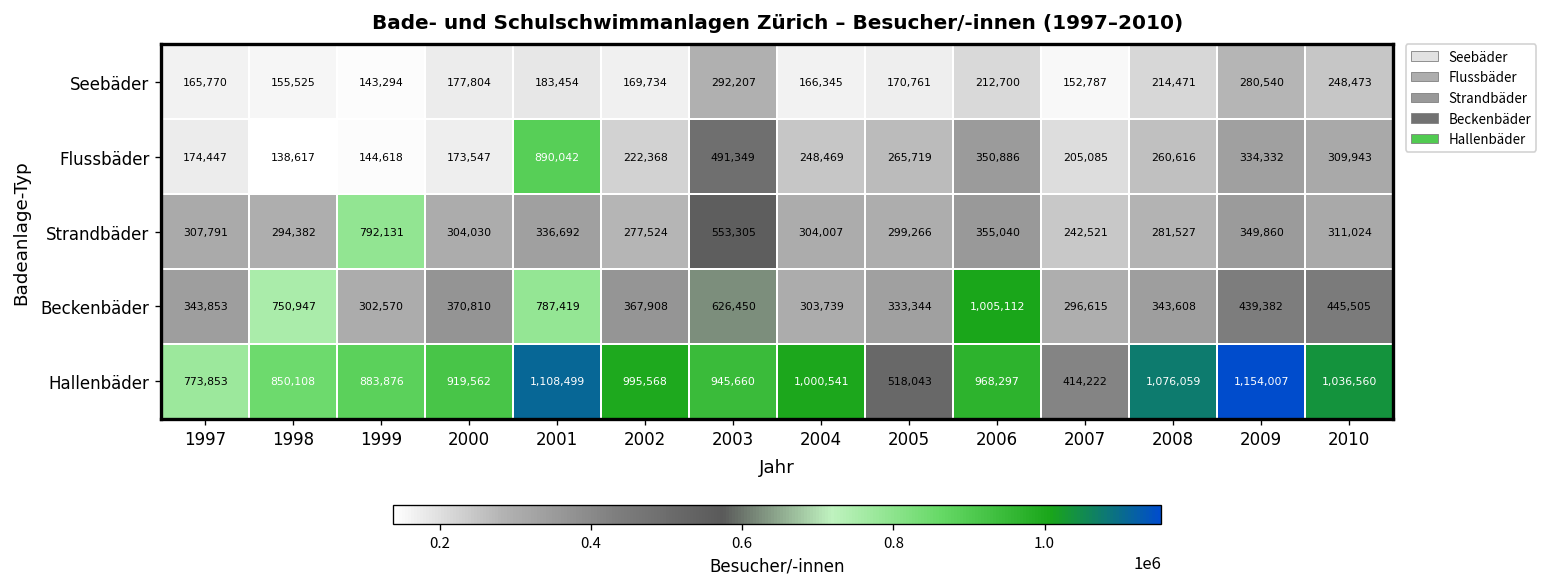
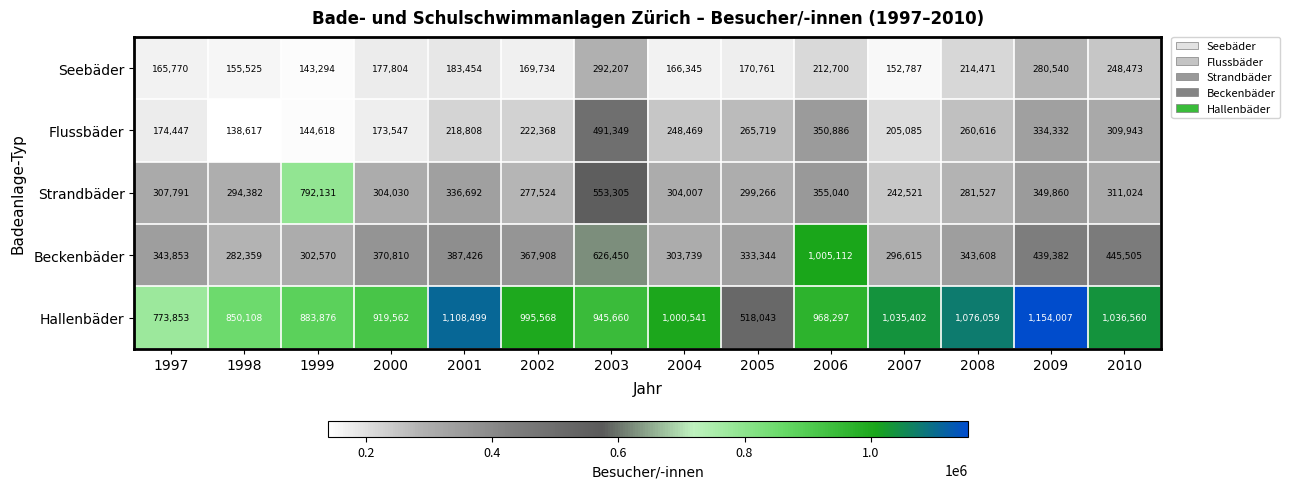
  {
    "Seebäder": {
      "1997": "165,770",
      "1998": "155,525",
      "1999": "143,294",
      "2000": "177,804",
      "2001": "183,454",
      "2002": "169,734",
      "2003": "292,207",
      "2004": "166,345",
      "2005": "170,761",
      "2006": "212,700",
      "2007": "152,787",
      "2008": "214,471",
      "2009": "280,540",
      "2010": "248,473"
    },
    "Flussbäder": {
      "1997": "174,447",
      "1998": "138,617",
      "1999": "144,618",
      "2000": "173,547",
-     "2001": "890,042",
+     "2001": "218,808",
      "2002": "222,368",
      "2003": "491,349",
      "2004": "248,469",
      "2005": "265,719",
      "2006": "350,886",
      "2007": "205,085",
      "2008": "260,616",
      "2009": "334,332",
      "2010": "309,943"
    },
    "Strandbäder": {
      "1997": "307,791",
      "1998": "294,382",
      "1999": "792,131",
      "2000": "304,030",
      "2001": "336,692",
      "2002": "277,524",
      "2003": "553,305",
      "2004": "304,007",
      "2005": "299,266",
      "2006": "355,040",
      "2007": "242,521",
      "2008": "281,527",
      "2009": "349,860",
      "2010": "311,024"
    },
    "Beckenbäder": {
      "1997": "343,853",
-     "1998": "750,947",
+     "1998": "282,359",
      "1999": "302,570",
      "2000": "370,810",
-     "2001": "787,419",
+     "2001": "387,426",
      "2002": "367,908",
      "2003": "626,450",
      "2004": "303,739",
      "2005": "333,344",
      "2006": "1,005,112",
      "2007": "296,615",
      "2008": "343,608",
      "2009": "439,382",
      "2010": "445,505"
    },
    "Hallenbäder": {
      "1997": "773,853",
      "1998": "850,108",
      "1999": "883,876",
      "2000": "919,562",
      "2001": "1,108,499",
      "2002": "995,568",
      "2003": "945,660",
      "2004": "1,000,541",
      "2005": "518,043",
      "2006": "968,297",
-     "2007": "414,222",
+     "2007": "1,035,402",
      "2008": "1,076,059",
      "2009": "1,154,007",
      "2010": "1,036,560"
    }
  }
